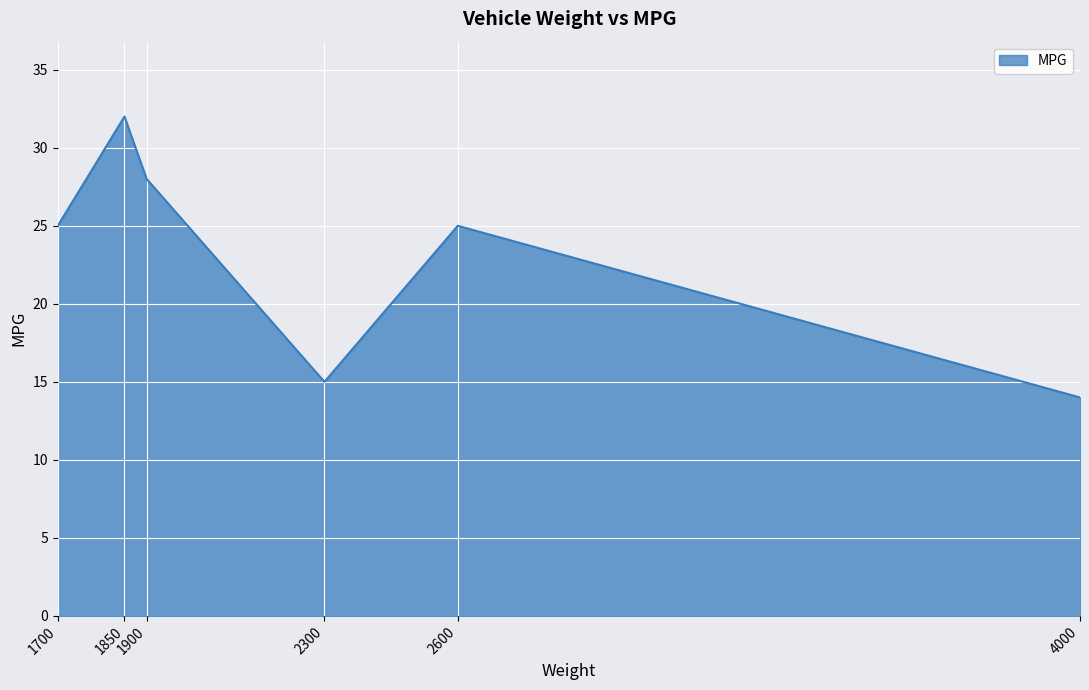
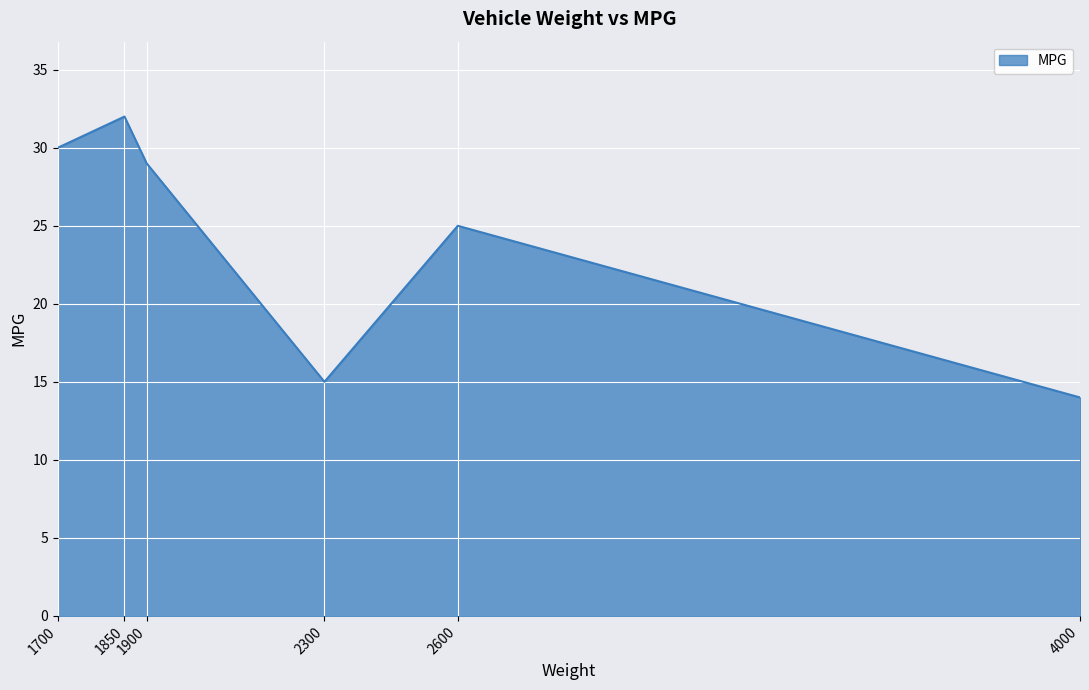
  {
-   "1700": 25,
+   "1700": 30,
    "1850": 32,
-   "1900": 28,
+   "1900": 29,
    "2300": 15,
    "2600": 25,
    "4000": 14
  }
